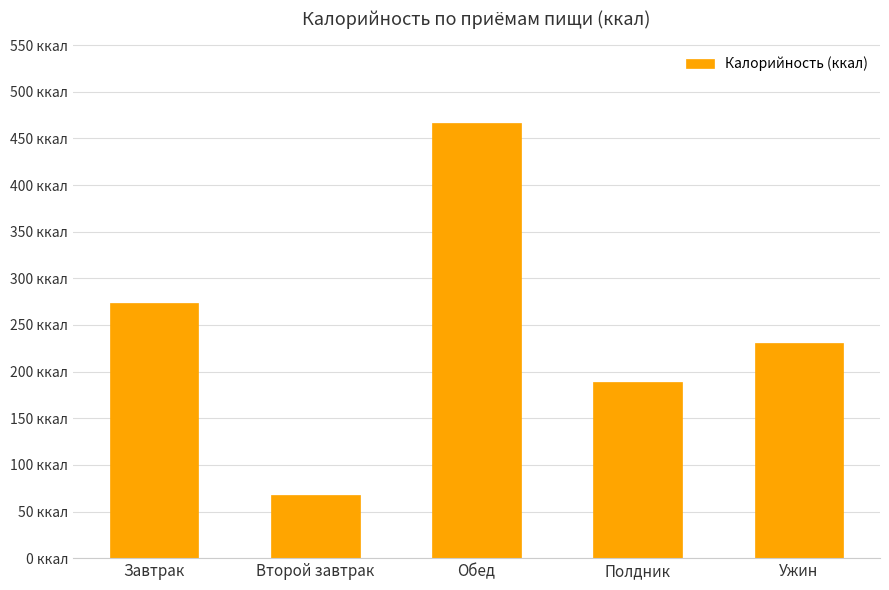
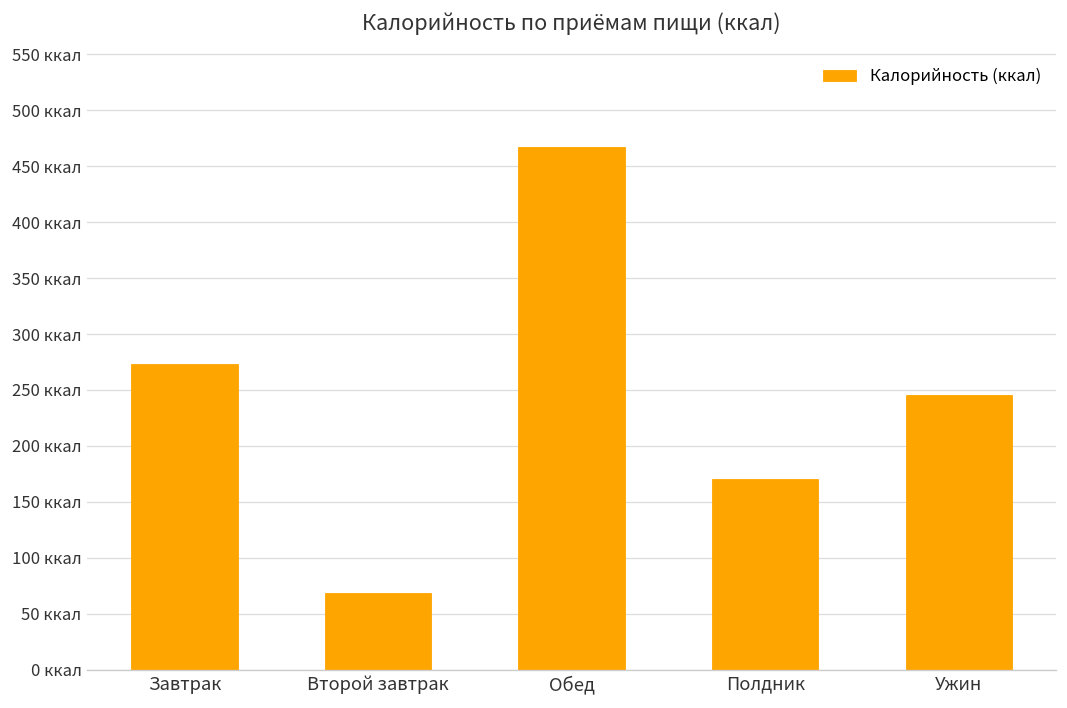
  {
    "Завтрак": "270 ккал",
    "Второй завтрак": "70 ккал",
    "Обед": "470 ккал",
-   "Полдник": "190 ккал",
-   "Ужин": "230 ккал"
+   "Полдник": "170 ккал",
+   "Ужин": "250 ккал"
  }
